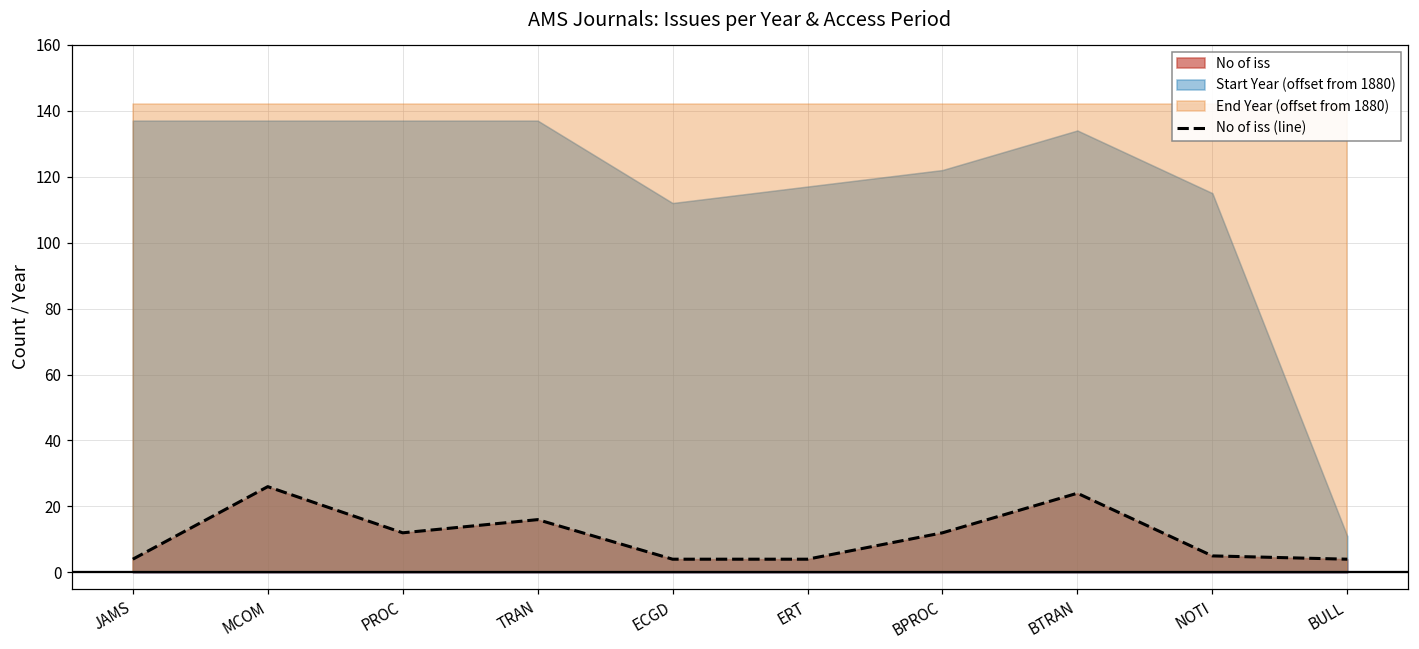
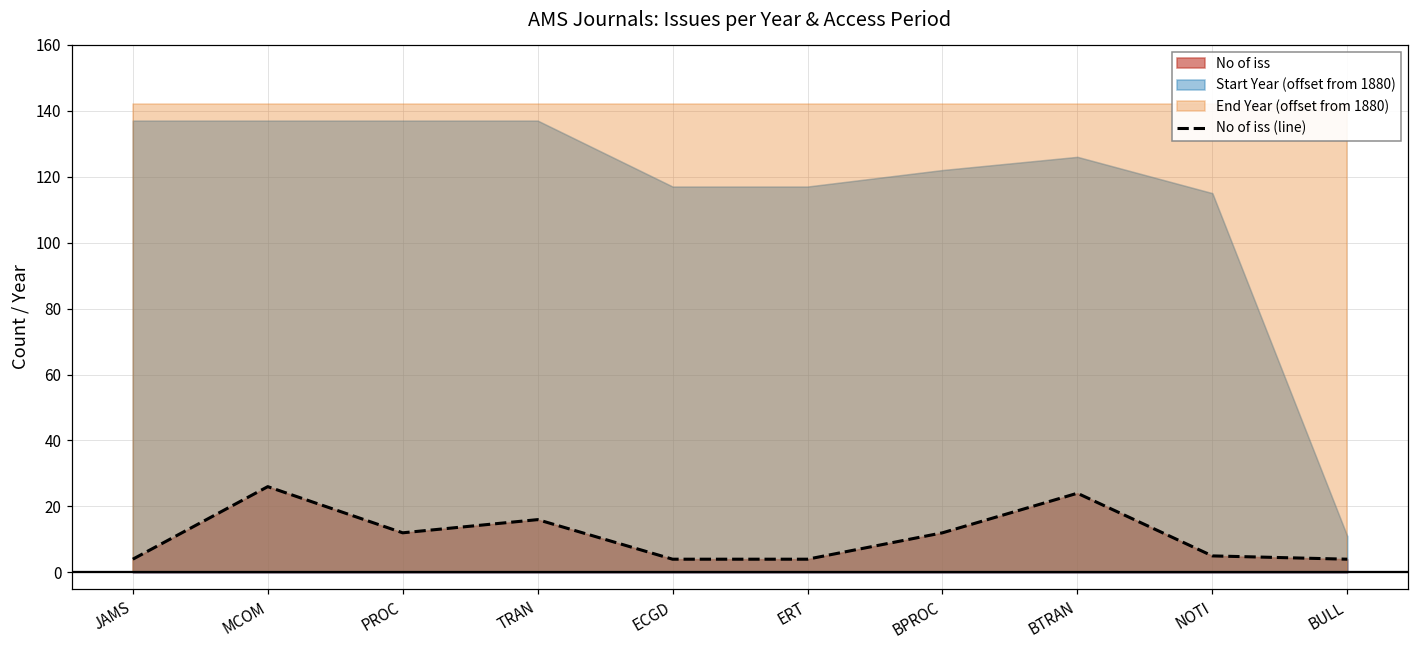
  {
    "No of iss": {
      "JAMS": 4,
      "MCOM": 26,
      "PROC": 12,
      "TRAN": 16,
      "ECGD": 4,
      "ERT": 4,
      "BPROC": 12,
      "BTRAN": 24,
      "NOTI": 5,
      "BULL": 4
    },
    "Start Year (offset from 1880)": {
      "JAMS": 137,
      "MCOM": 137,
      "PROC": 137,
      "TRAN": 137,
-     "ECGD": 112,
+     "ECGD": 117,
      "ERT": 117,
      "BPROC": 122,
-     "BTRAN": 134,
+     "BTRAN": 126,
      "NOTI": 115,
      "BULL": 11
    },
    "End Year (offset from 1880)": {
      "JAMS": 142,
      "MCOM": 142,
      "PROC": 142,
      "TRAN": 142,
      "ECGD": 142,
      "ERT": 142,
      "BPROC": 142,
      "BTRAN": 142
    }
  }
